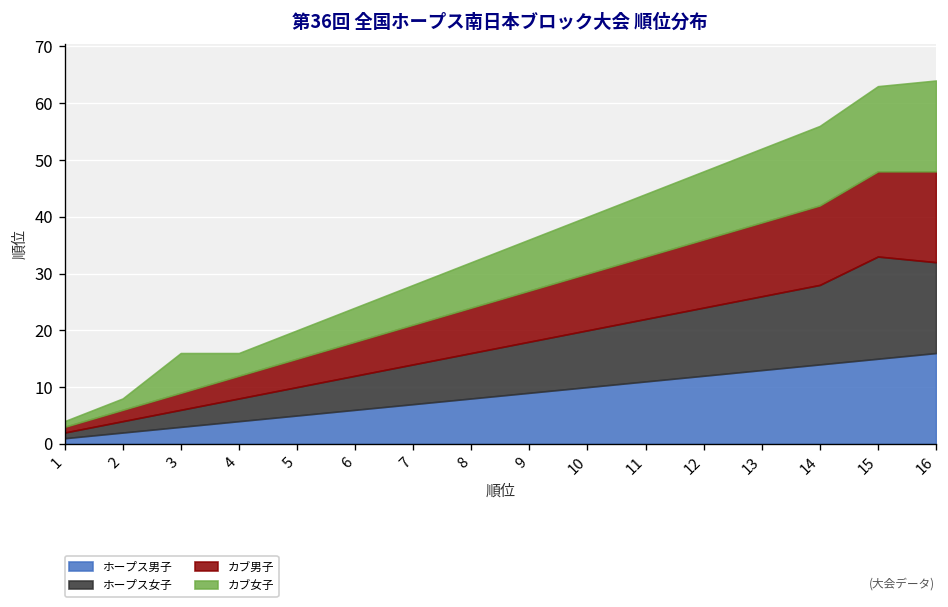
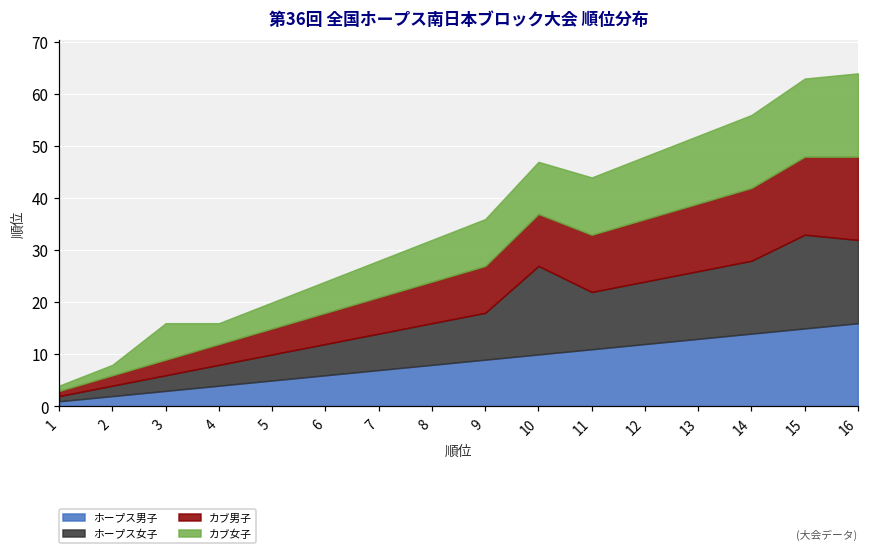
  {
    "ホープス男子": {
      "1": 1,
      "2": 2,
      "3": 3,
      "4": 4,
      "5": 5,
      "6": 6,
      "7": 7,
      "8": 8,
      "9": 9,
      "10": 10,
      "11": 11,
      "12": 12,
      "13": 13,
      "14": 14,
      "15": 15,
      "16": 16
    },
    "ホープス女子": {
      "1": 1,
      "2": 2,
      "3": 3,
      "4": 4,
      "5": 5,
      "6": 6,
      "7": 7,
      "8": 8,
      "9": 9,
-     "10": 10,
+     "10": 17,
      "11": 11,
      "12": 12,
      "13": 13,
      "14": 14,
      "15": 18,
      "16": 16
    },
    "カブ男子": {
      "1": 1,
      "2": 2,
      "3": 3,
      "4": 4,
      "5": 5,
      "6": 6,
      "7": 7,
      "8": 8,
      "9": 9,
      "10": 10,
      "11": 11,
      "12": 12,
      "13": 13,
      "14": 14,
      "15": 15,
      "16": 16
    },
    "カブ女子": {
      "1": 1,
      "2": 2,
      "3": 7,
      "4": 4,
      "5": 5,
      "6": 6,
      "7": 7,
      "8": 8,
      "9": 9,
      "10": 10,
      "11": 11,
      "12": 12,
      "13": 13,
      "14": 14,
      "15": 15,
      "16": 16
    }
  }
